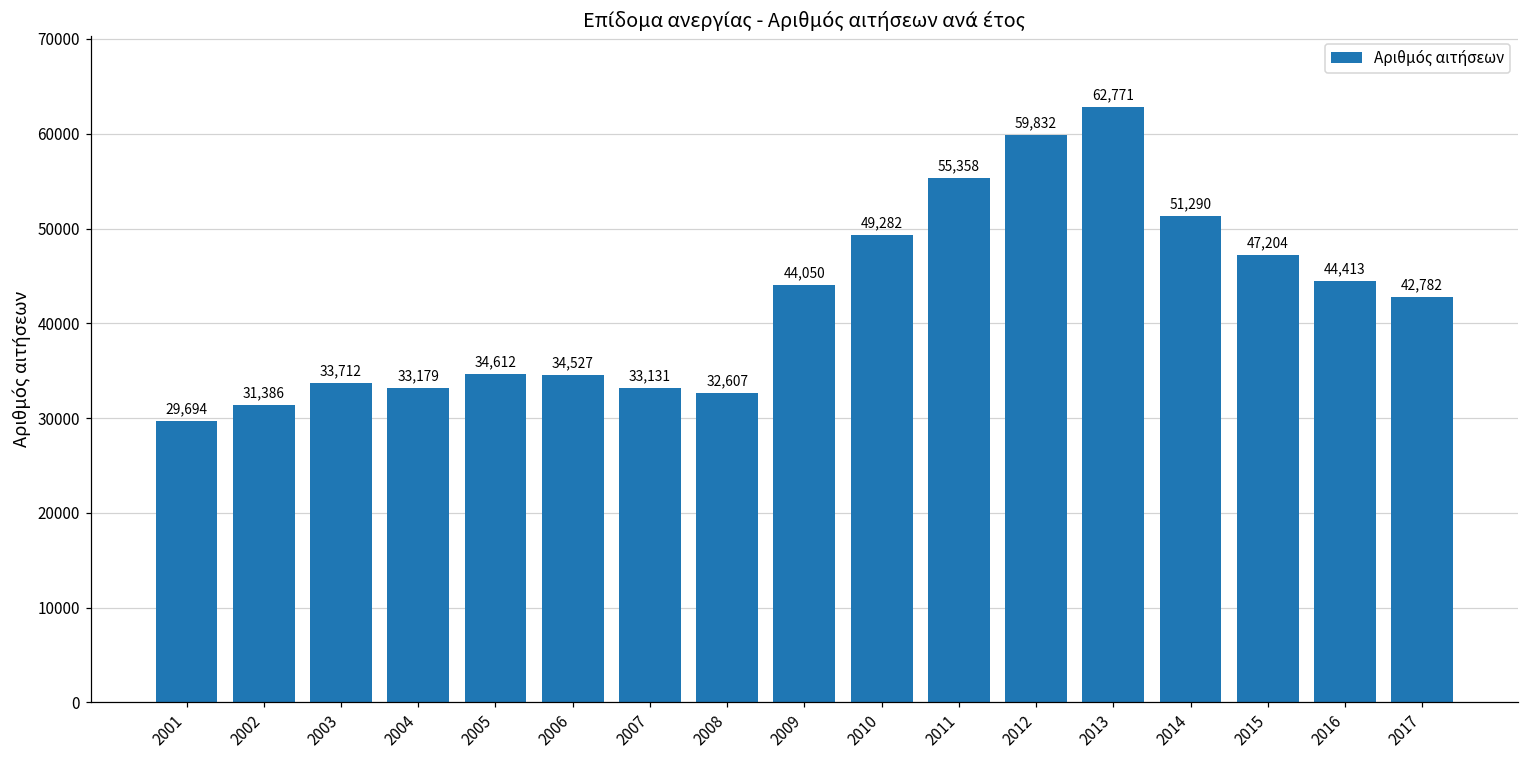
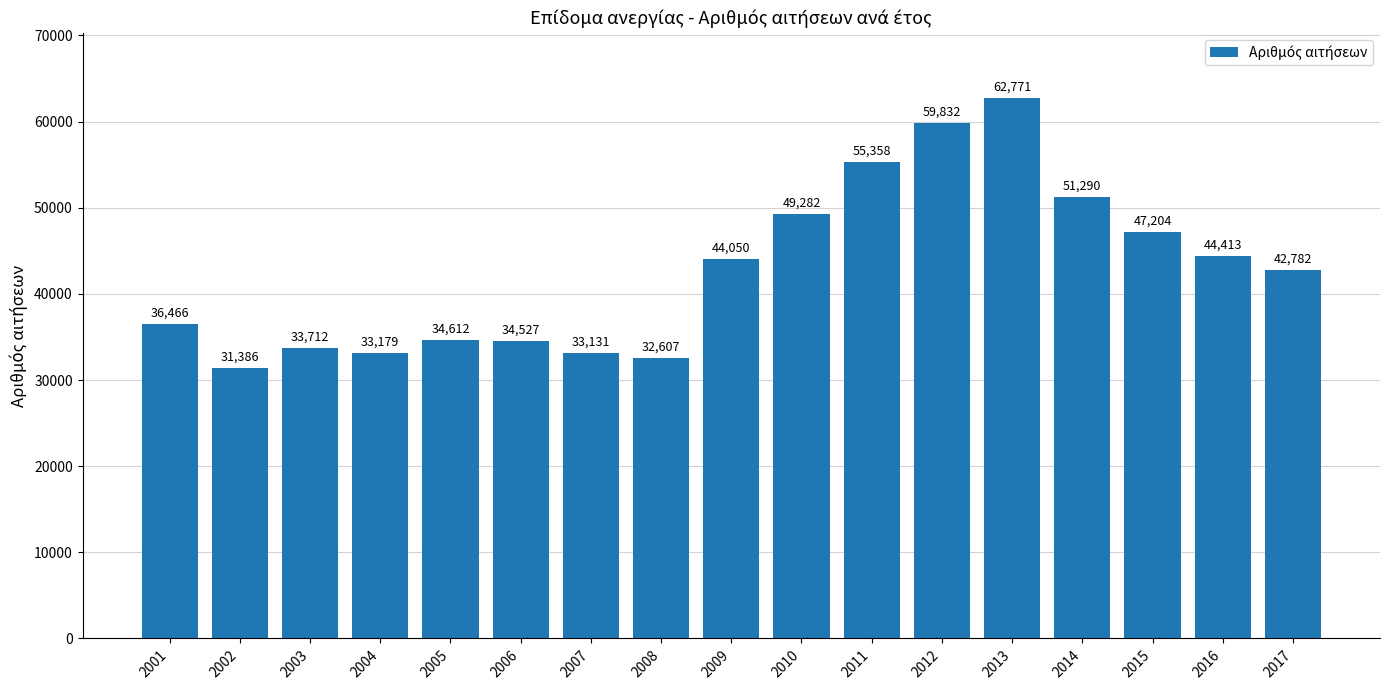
  {
-   "2001": "29,694",
+   "2001": "36,466",
    "2002": "31,386",
    "2003": "33,712",
    "2004": "33,179",
    "2005": "34,612",
    "2006": "34,527",
    "2007": "33,131",
    "2008": "32,607",
    "2009": "44,050",
    "2010": "49,282",
    "2011": "55,358",
    "2012": "59,832",
    "2013": "62,771",
    "2014": "51,290",
    "2015": "47,204",
    "2016": "44,413",
    "2017": "42,782"
  }
